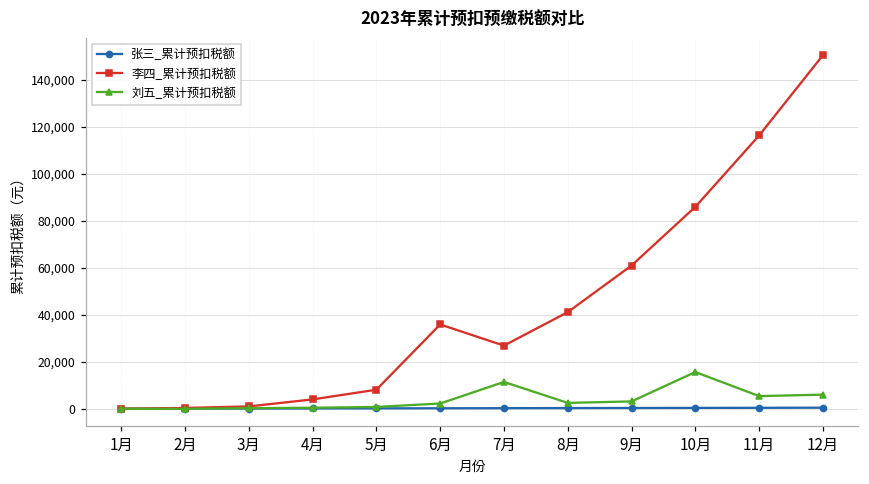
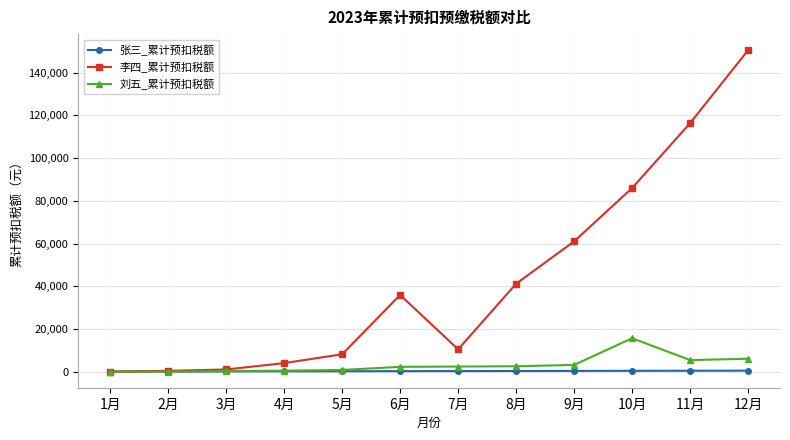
  {
    "张三_累计预扣税额": {
      "6月": "0",
      "7月": "0",
      "8月": "0",
      "9月": "0",
      "10月": "0",
      "11月": "0",
      "12月": "0"
    },
    "李四_累计预扣税额": {
      "4月": "4,000",
      "5月": "8,000",
      "6月": "36,000",
-     "7月": "27,000",
+     "7月": "10,000",
      "8月": "41,000",
      "9月": "61,000",
      "10月": "86,000",
      "11月": "116,000",
      "12月": "151,000"
    },
    "刘五_累计预扣税额": {
      "6月": "2,000",
-     "7月": "11,000",
+     "7月": "2,000",
      "8月": "3,000",
      "9月": "3,000",
      "10月": "16,000",
      "11月": "5,000",
      "12月": "6,000"
    }
  }
